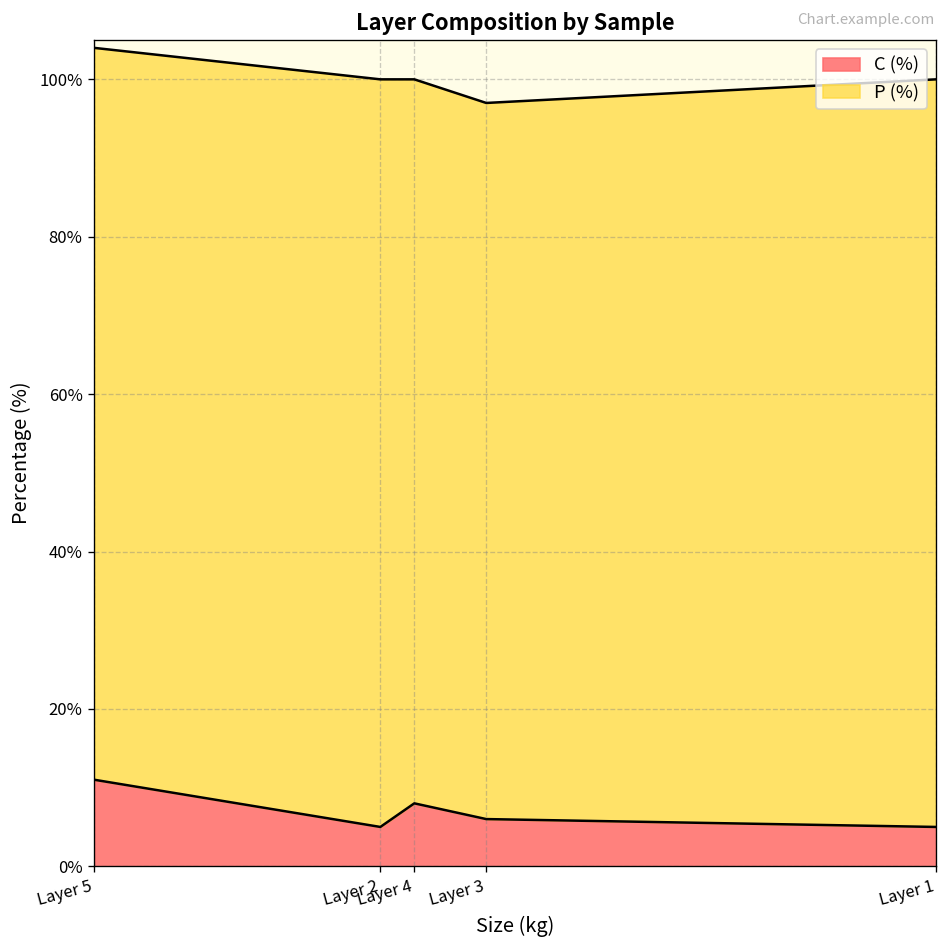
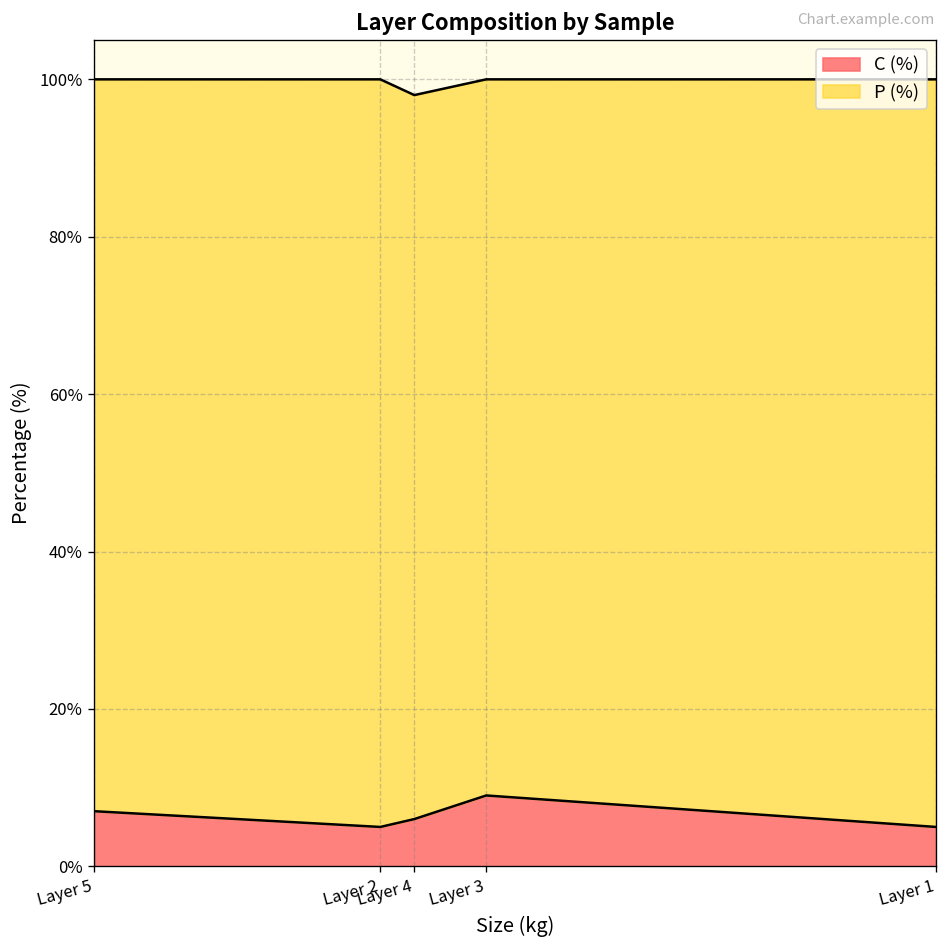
  {
    "C (%)": {
-     "Layer 5": "11%",
+     "Layer 5": "7%",
      "Layer 2": "5%",
-     "Layer 4": "8%",
-     "Layer 3": "6%",
+     "Layer 4": "6%",
+     "Layer 3": "9%",
      "Layer 1": "5%"
    },
    "P (%)": {
      "Layer 5": "93%",
      "Layer 2": "95%",
      "Layer 4": "92%",
      "Layer 3": "91%",
      "Layer 1": "95%"
    }
  }
